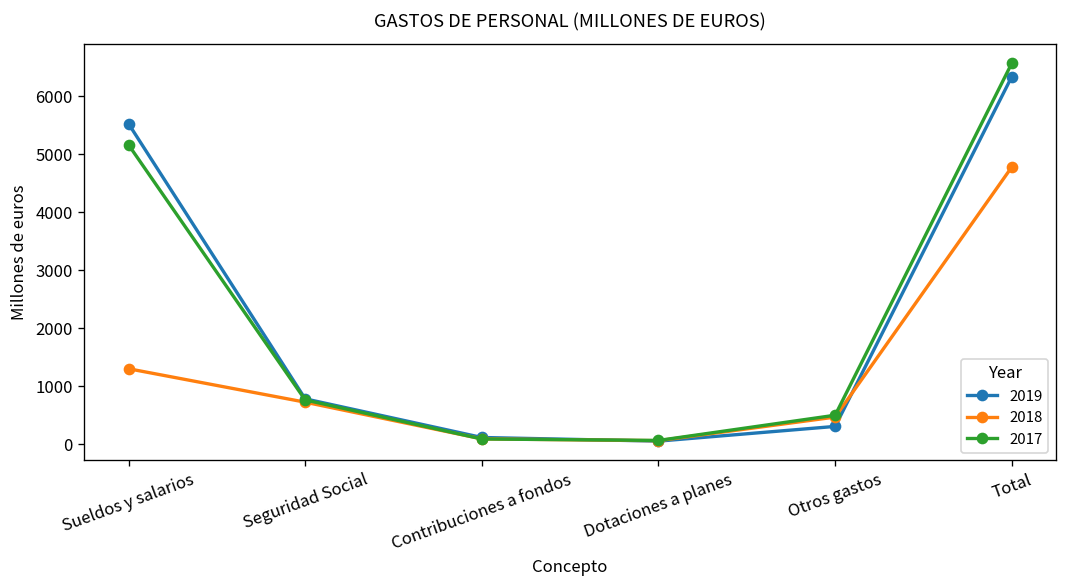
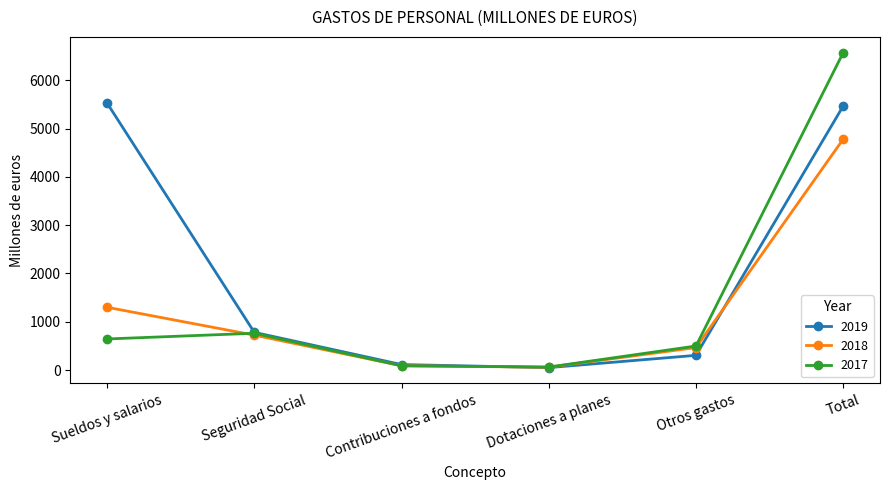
  {
    "2019": {
      "Sueldos y salarios": 5500,
      "Otros gastos": 300,
-     "Total": 6300
+     "Total": 5500
    },
    "2018": {
      "Sueldos y salarios": 1300,
      "Total": 4800
    },
    "2017": {
-     "Sueldos y salarios": 5200,
+     "Sueldos y salarios": 600,
      "Total": 6600
    }
  }
